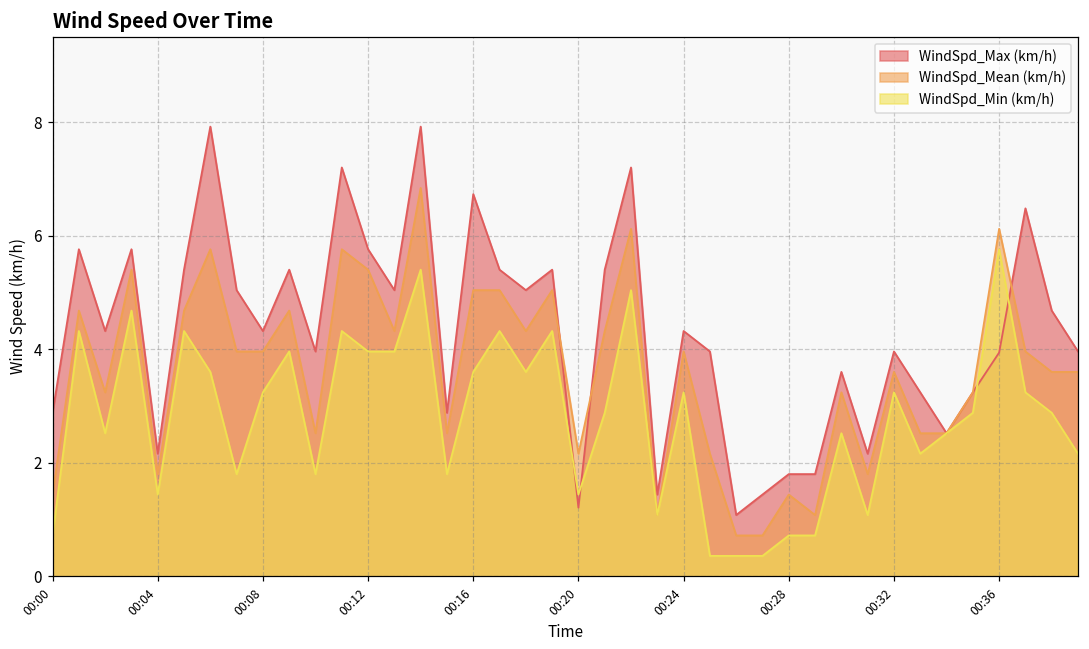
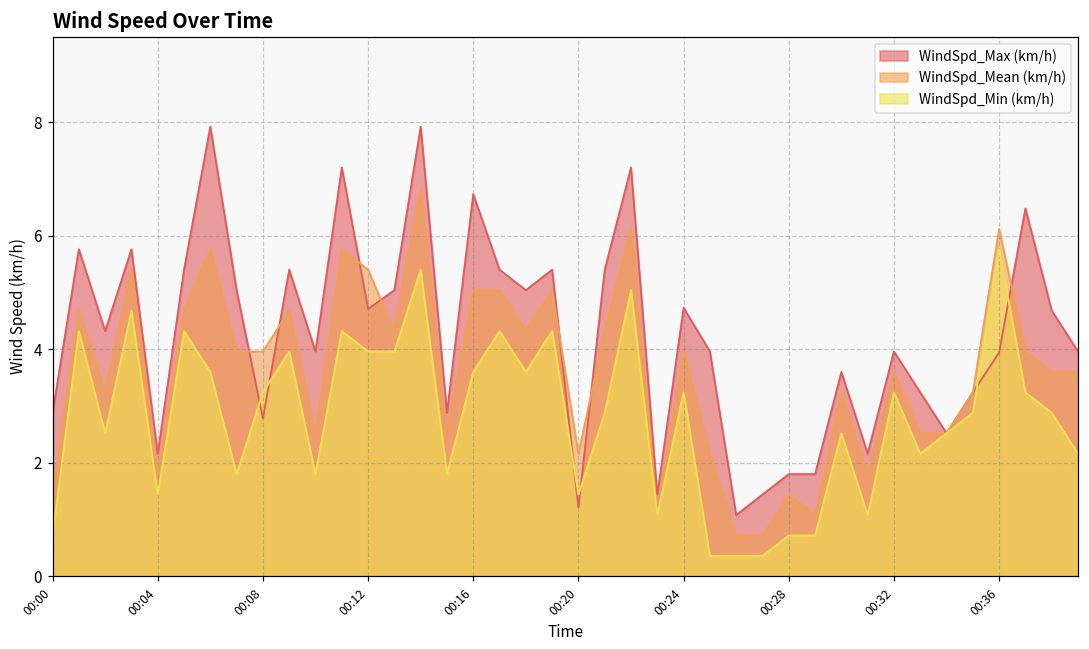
  {
    "WindSpd_Max (km/h)": {
      "00:00": 2.9,
      "00:04": 2.2,
-     "00:08": 4.3,
-     "00:12": 5.8,
+     "00:08": 2.8,
+     "00:12": 4.7,
      "00:16": 6.7,
      "00:20": 1.2,
-     "00:24": 4.3,
+     "00:24": 4.7,
      "00:28": 1.8,
      "00:32": 4.0,
      "00:36": 3.9
    }
  }
